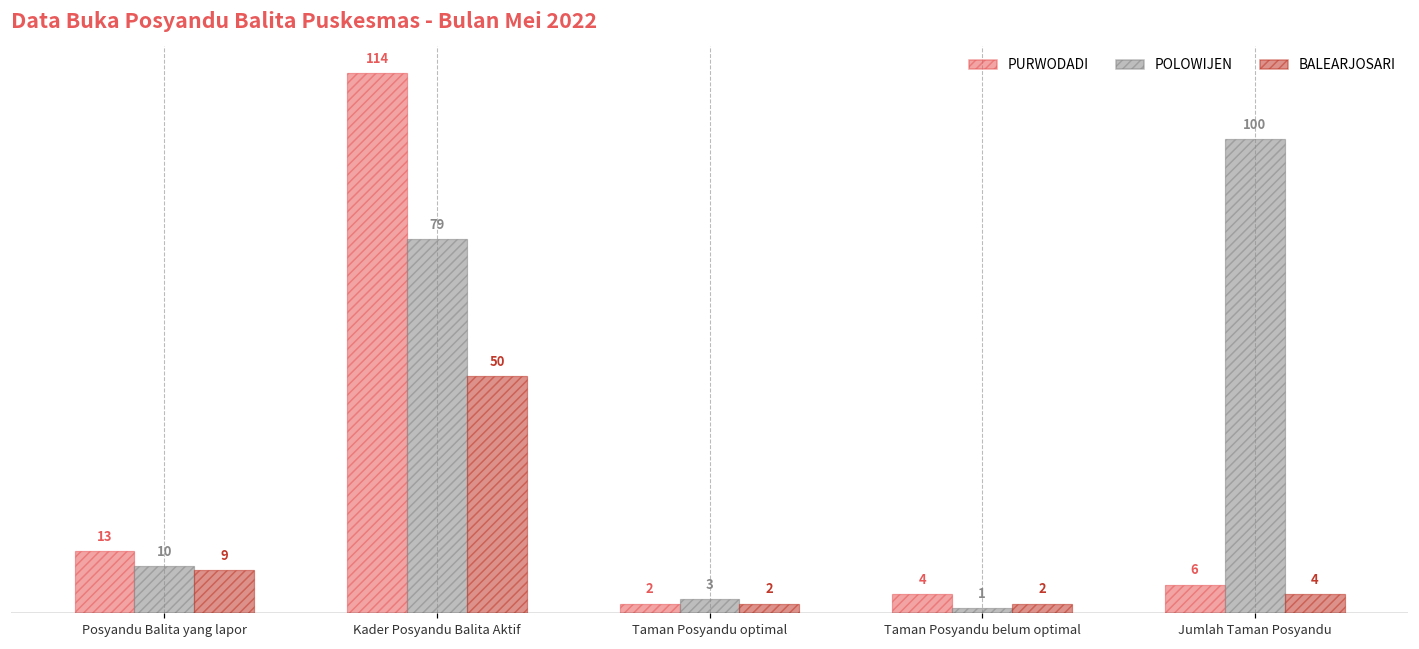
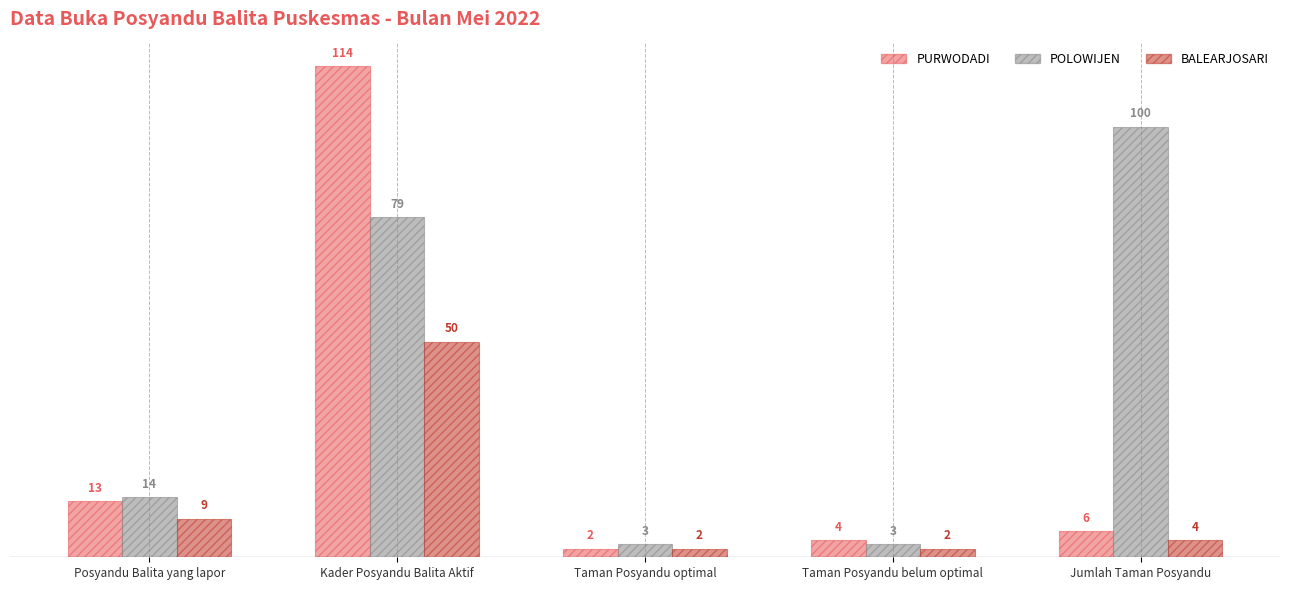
  {
    "POLOWIJEN": {
-     "Posyandu Balita yang lapor": 10,
+     "Posyandu Balita yang lapor": 14,
      "Kader Posyandu Balita Aktif": 79,
      "Taman Posyandu optimal": 3,
-     "Taman Posyandu belum optimal": 1,
+     "Taman Posyandu belum optimal": 3,
      "Jumlah Taman Posyandu": 100
    }
  }
